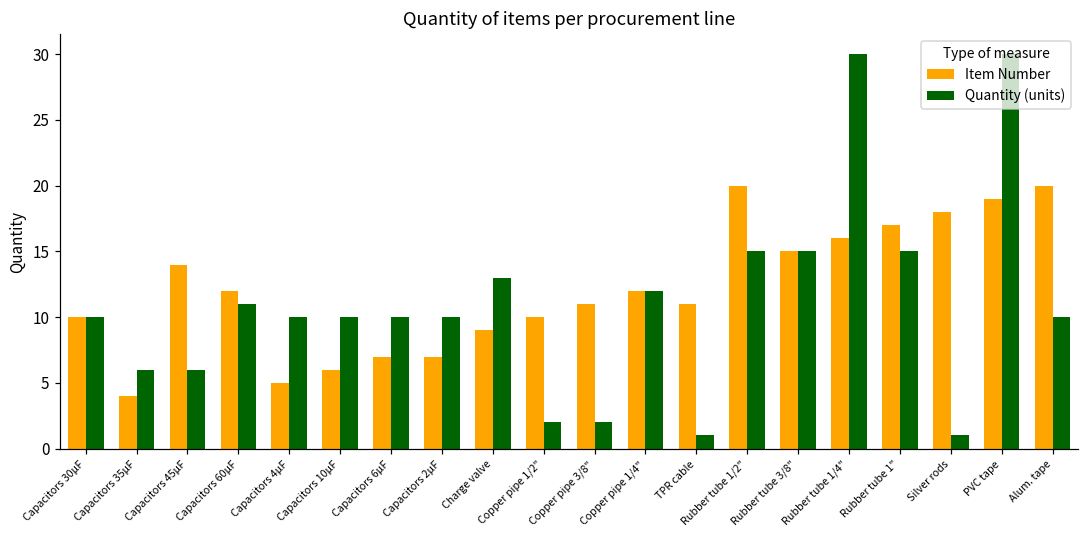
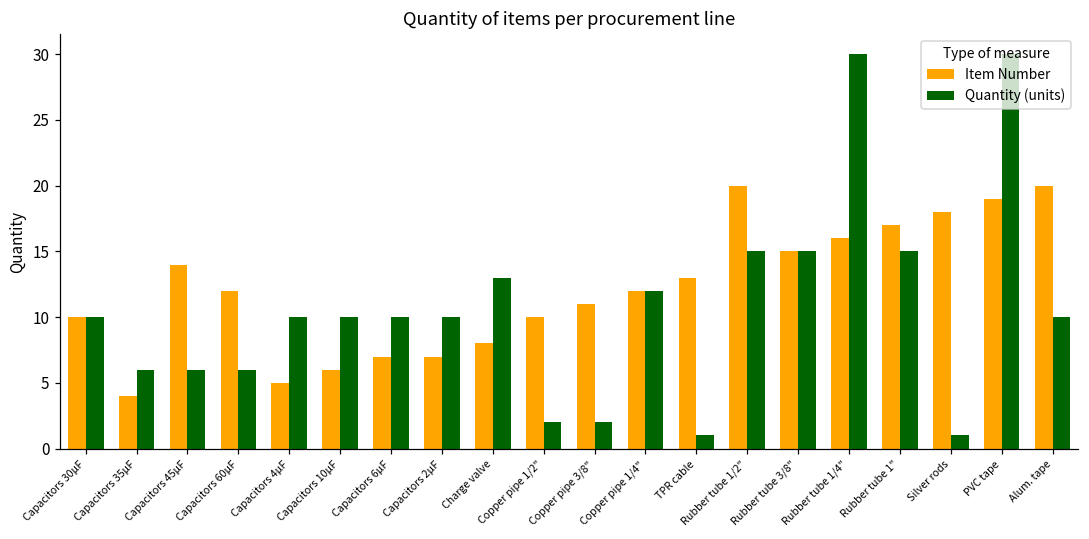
  {
    "Item Number": {
      "Capacitors 30µF": 10,
      "Capacitors 35µF": 4,
      "Capacitors 45µF": 14,
      "Capacitors 60µF": 12,
      "Capacitors 4µF": 5,
      "Capacitors 10µF": 6,
      "Capacitors 6µF": 7,
      "Capacitors 2µF": 7,
-     "Charge valve": 9,
+     "Charge valve": 8,
      "Copper pipe 1/2\"": 10,
      "Copper pipe 3/8\"": 11,
      "Copper pipe 1/4\"": 12,
-     "TPR cable": 11,
+     "TPR cable": 13,
      "Rubber tube 1/2\"": 20,
      "Rubber tube 3/8\"": 15,
      "Rubber tube 1/4\"": 16,
      "Rubber tube 1\"": 17,
      "Silver rods": 18,
      "PVC tape": 19,
      "Alum. tape": 20
    },
    "Quantity (units)": {
      "Capacitors 30µF": 10,
      "Capacitors 35µF": 6,
      "Capacitors 45µF": 6,
-     "Capacitors 60µF": 11,
+     "Capacitors 60µF": 6,
      "Capacitors 4µF": 10,
      "Capacitors 10µF": 10,
      "Capacitors 6µF": 10,
      "Capacitors 2µF": 10,
      "Charge valve": 13,
      "Copper pipe 1/2\"": 2,
      "Copper pipe 3/8\"": 2,
      "Copper pipe 1/4\"": 12,
      "TPR cable": 1,
      "Rubber tube 1/2\"": 15,
      "Rubber tube 3/8\"": 15,
      "Rubber tube 1/4\"": 30,
      "Rubber tube 1\"": 15,
      "Silver rods": 1,
      "Alum. tape": 10
    }
  }
